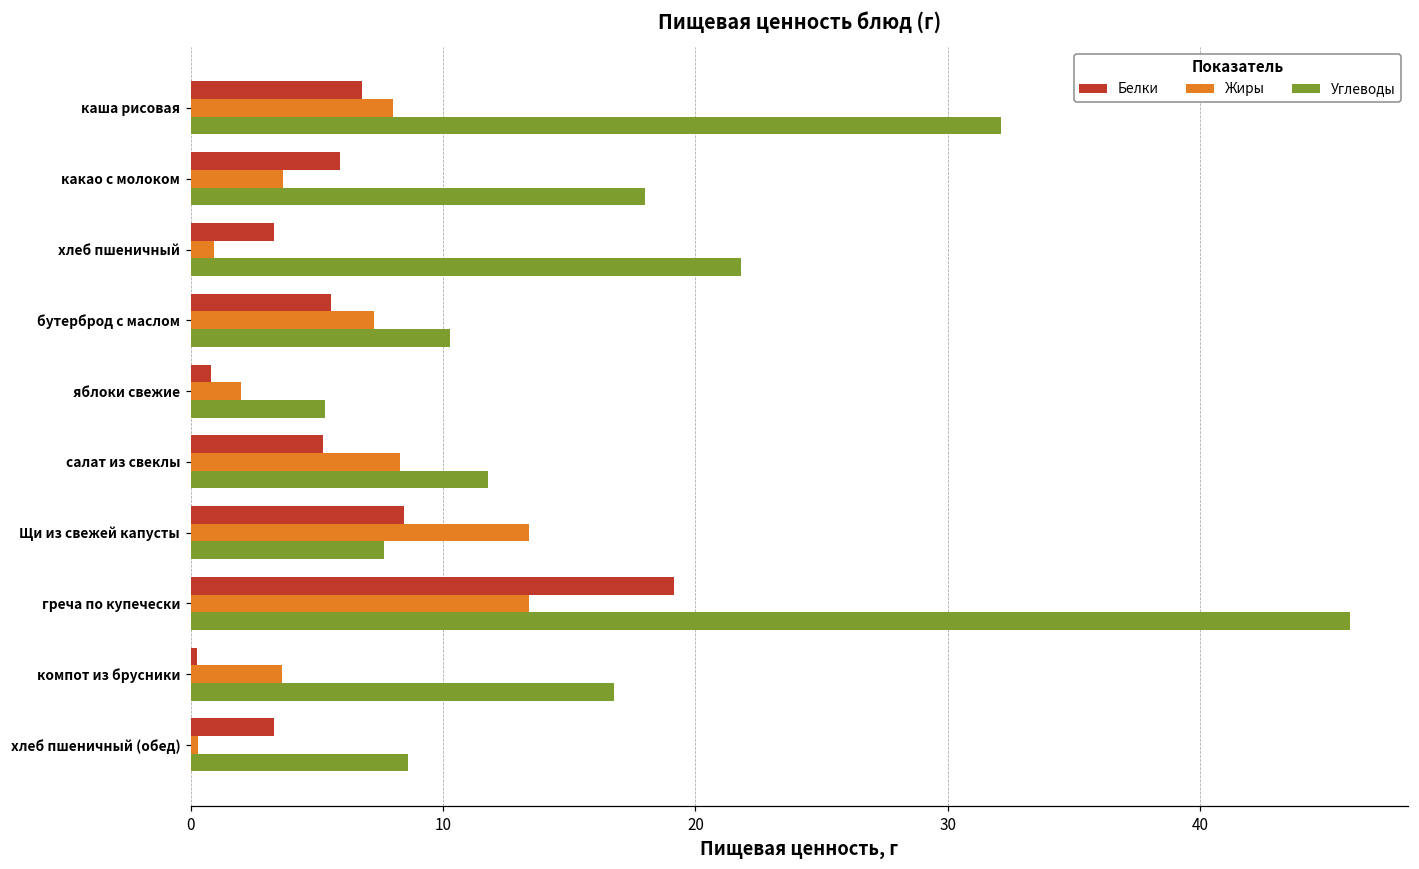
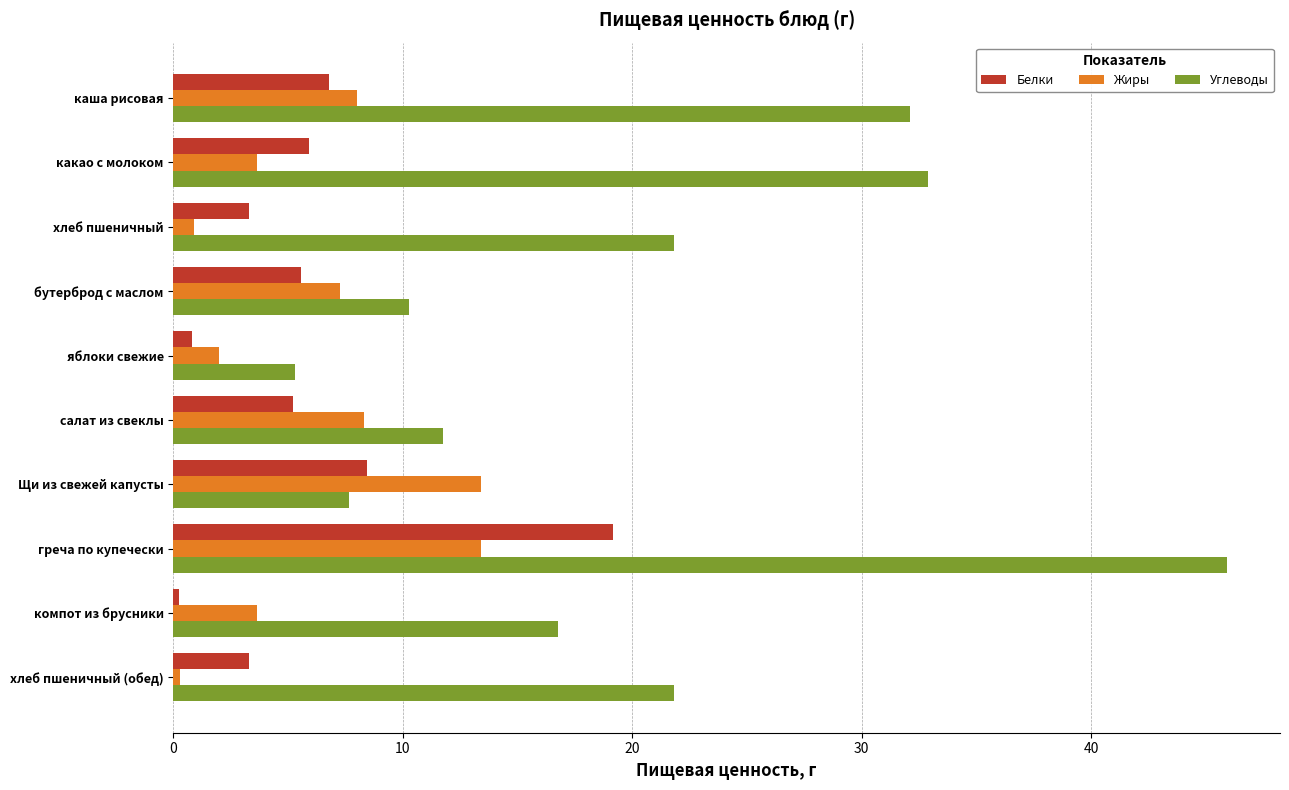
  {
    "Белки": {
      "каша рисовая": 6.8,
      "какао с молоком": 5.9,
      "хлеб пшеничный": 3.3,
      "бутерброд с маслом": 5.6,
      "яблоки свежие": 0.8,
      "салат из свеклы": 5.2,
      "Щи из свежей капусты": 8.4,
      "греча по купечески": 19.2,
      "компот из брусники": 0.2,
      "хлеб пшеничный (обед)": 3.3
    },
    "Жиры": {
      "каша рисовая": 8.0,
      "какао с молоком": 3.7,
      "хлеб пшеничный": 0.9,
      "бутерброд с маслом": 7.3,
      "яблоки свежие": 2.0,
      "салат из свеклы": 8.3,
      "Щи из свежей капусты": 13.4,
      "греча по купечески": 13.4,
      "компот из брусники": 3.6,
      "хлеб пшеничный (обед)": 0.3
    },
    "Углеводы": {
      "каша рисовая": 32.1,
-     "какао с молоком": 18.0,
+     "какао с молоком": 32.9,
      "хлеб пшеничный": 21.8,
      "бутерброд с маслом": 10.3,
      "яблоки свежие": 5.3,
      "салат из свеклы": 11.8,
      "Щи из свежей капусты": 7.7,
      "греча по купечески": 45.9,
      "компот из брусники": 16.8,
-     "хлеб пшеничный (обед)": 8.6
+     "хлеб пшеничный (обед)": 21.8
    }
  }
